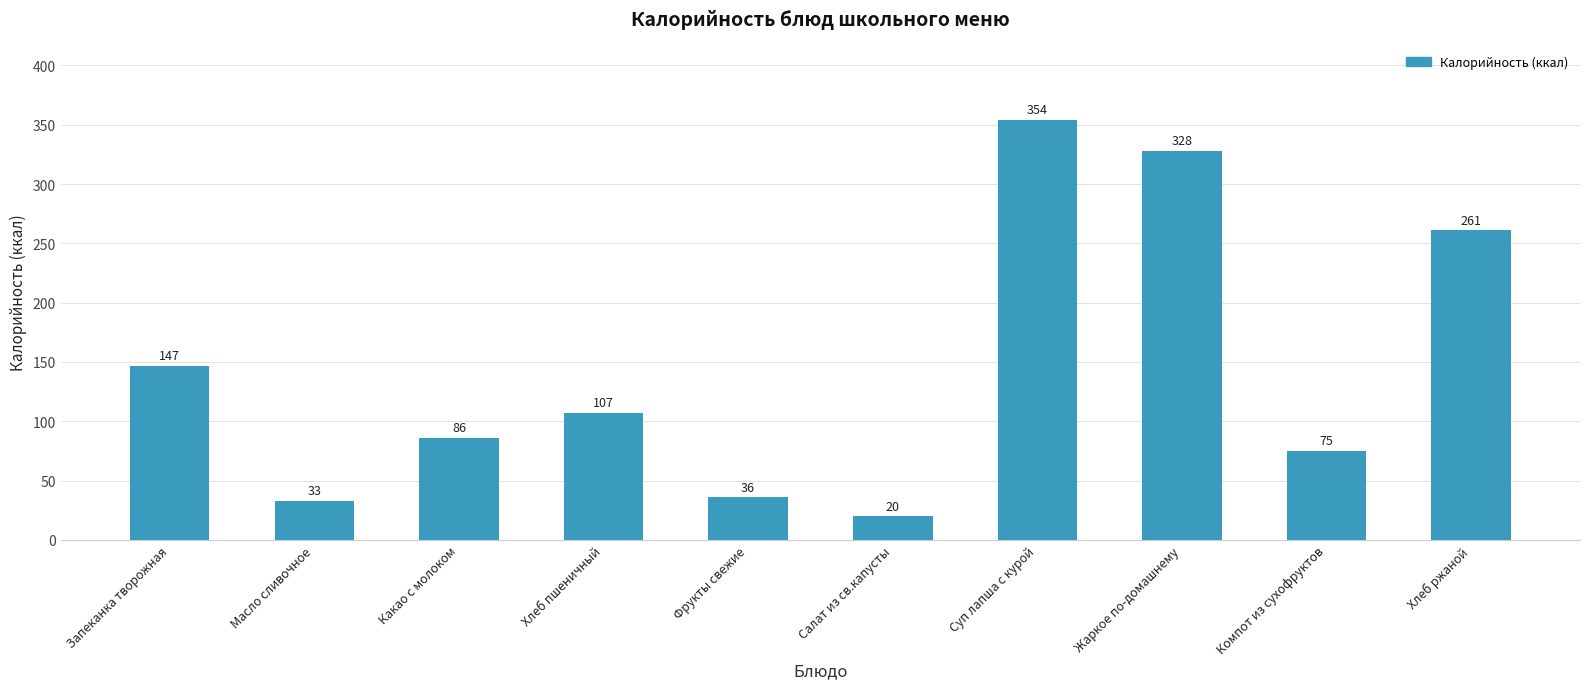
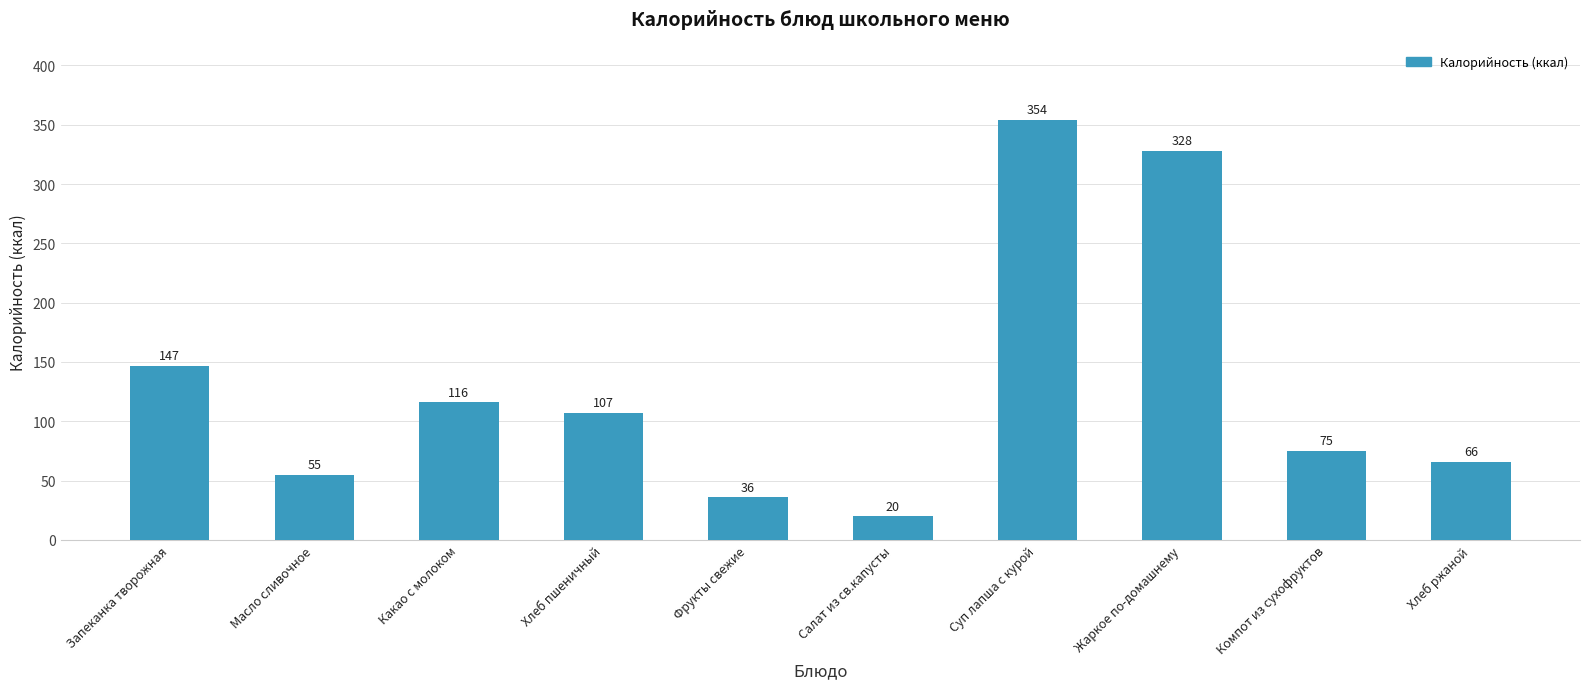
  {
    "Запеканка творожная": 147,
-   "Масло сливочное": 33,
-   "Какао с молоком": 86,
+   "Масло сливочное": 55,
+   "Какао с молоком": 116,
    "Хлеб пшеничный": 107,
    "Фрукты свежие": 36,
    "Салат из св.капусты": 20,
    "Суп лапша с курой": 354,
    "Жаркое по-домашнему": 328,
    "Компот из сухофруктов": 75,
-   "Хлеб ржаной": 261
+   "Хлеб ржаной": 66
  }
